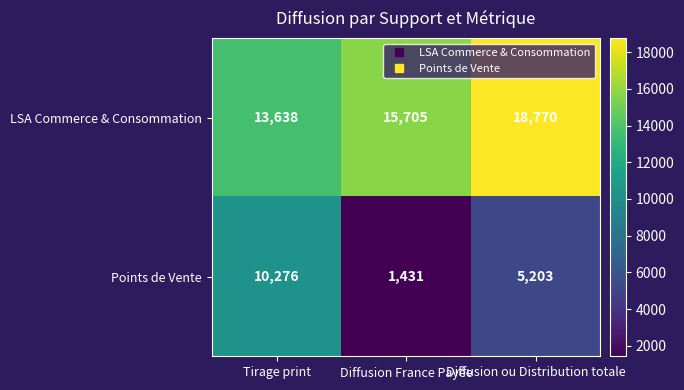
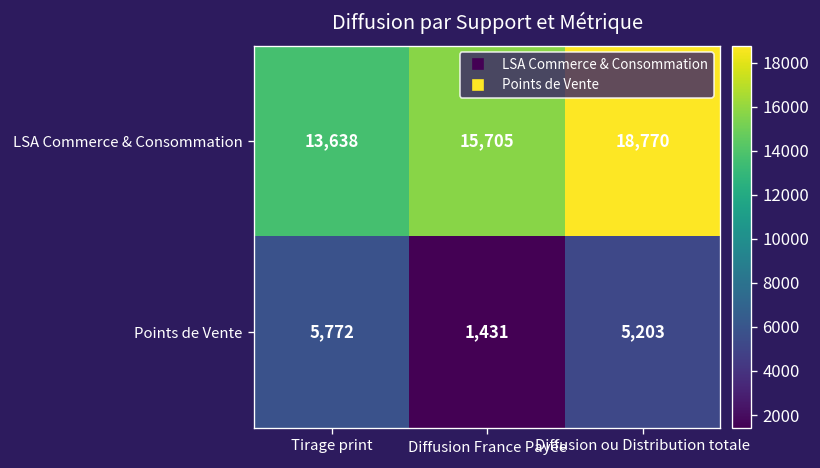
  {
    "LSA Commerce & Consommation": {
      "Tirage print": "13,638",
      "Diffusion ou Distribution totale": "18,770"
    },
    "Points de Vente": {
-     "Tirage print": "10,276",
+     "Tirage print": "5,772",
      "Diffusion ou Distribution totale": "5,203"
    }
  }
